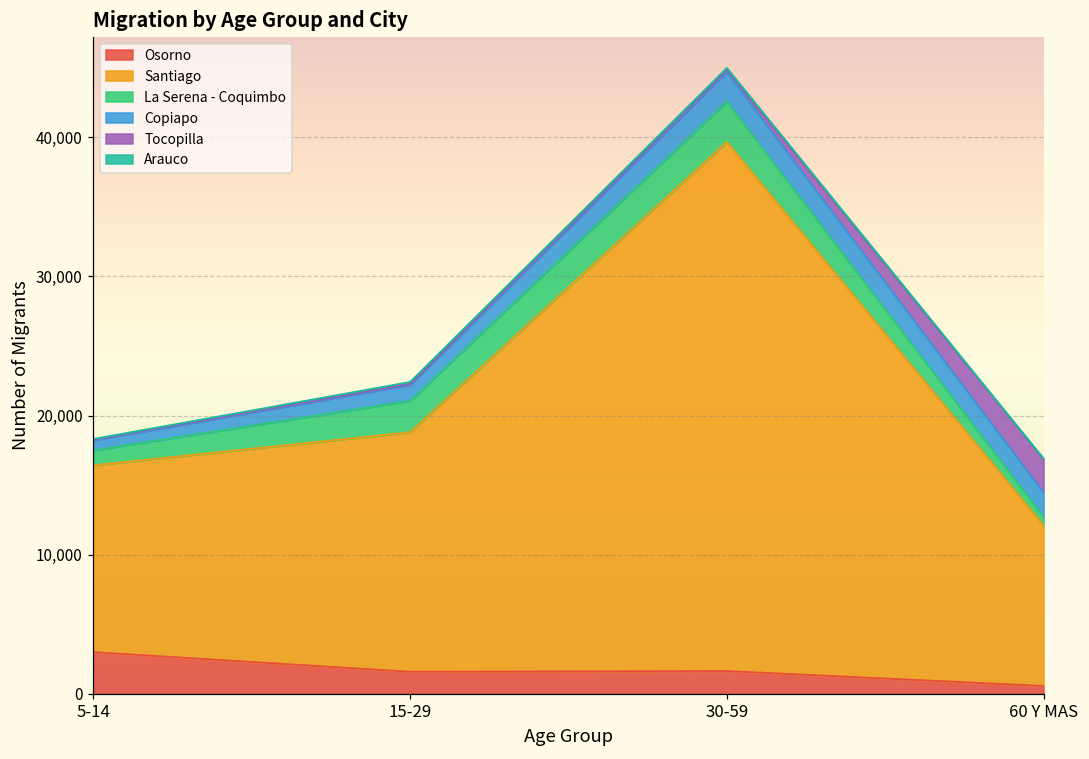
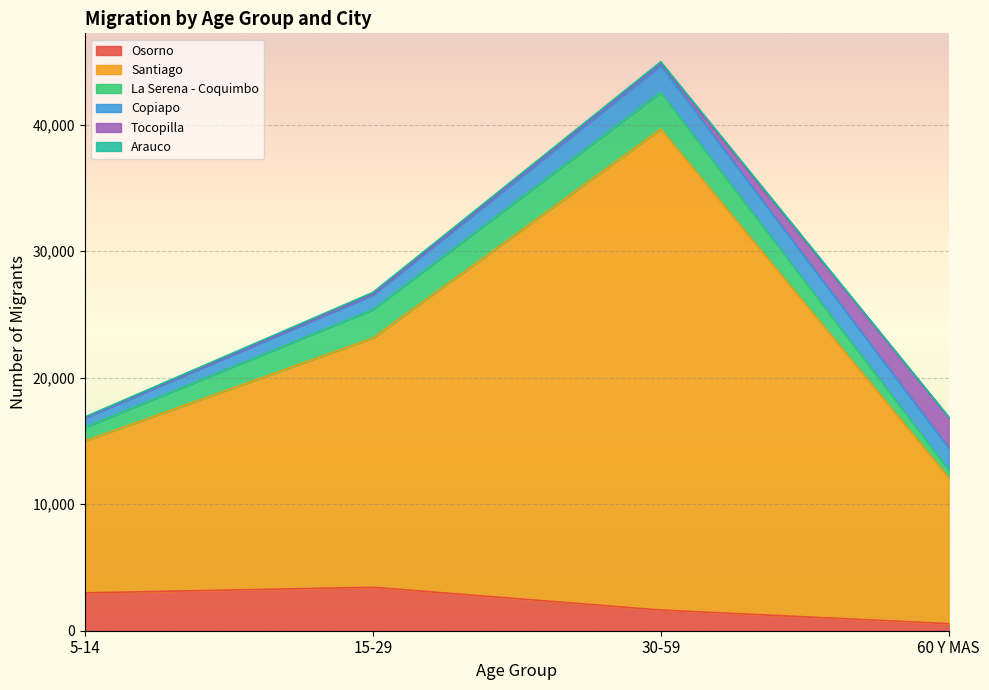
  {
    "Osorno": {
      "5-14": "3,000",
-     "15-29": "1,600",
+     "15-29": "3,400",
      "30-59": "1,600",
      "60 Y MAS": "600"
    },
    "Santiago": {
-     "5-14": "13,400",
-     "15-29": "17,200",
+     "5-14": "12,000",
+     "15-29": "19,700",
      "30-59": "38,000",
      "60 Y MAS": "11,500"
    },
    "Copiapo": {
      "60 Y MAS": "1,700"
    }
  }
